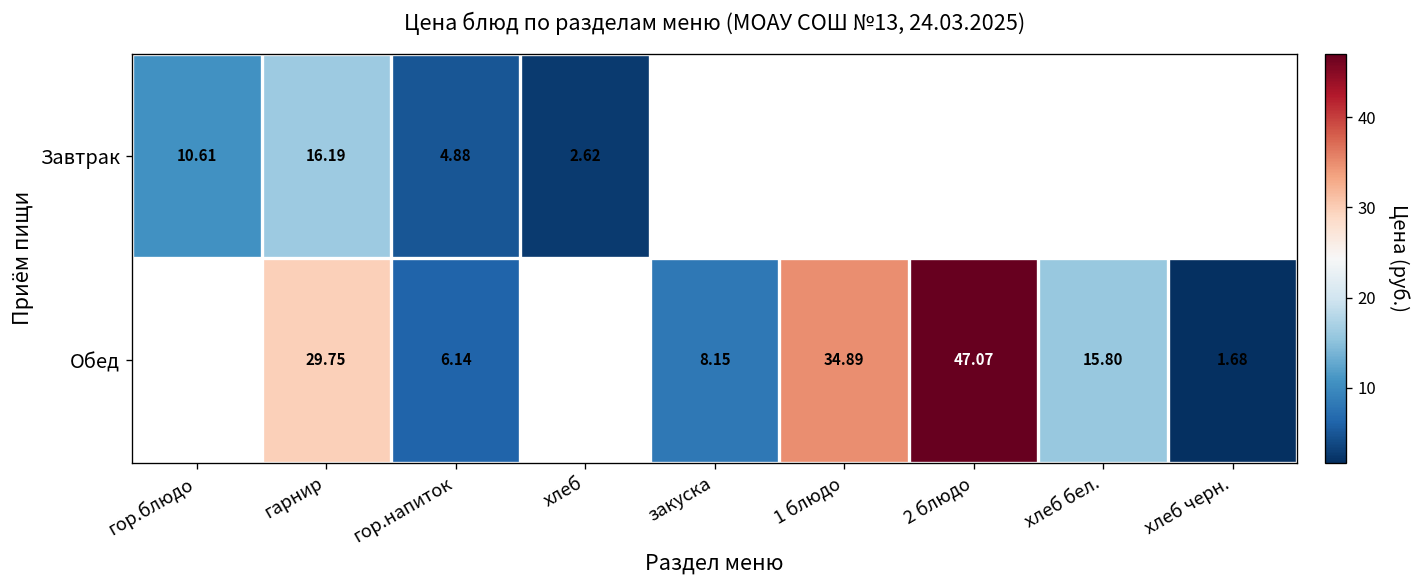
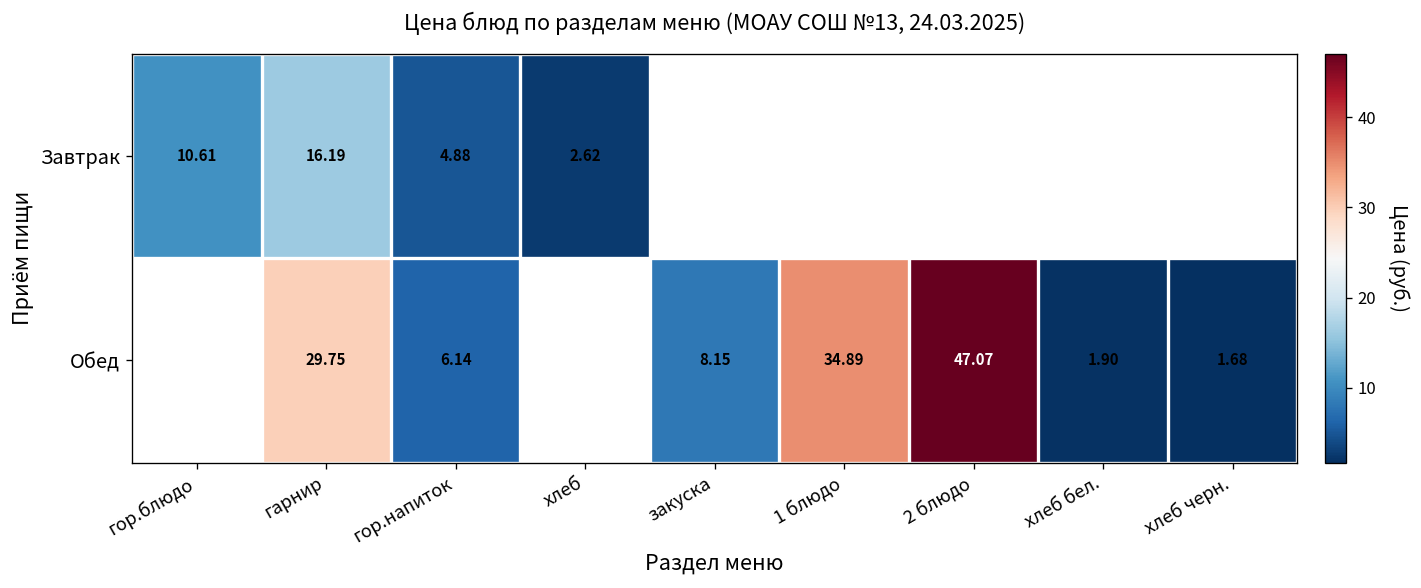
  {
    "Завтрак": {
      "гор.блюдо": 10.61,
      "гарнир": 16.19,
      "гор.напиток": 4.88,
      "хлеб": 2.62
    },
    "Обед": {
      "гарнир": 29.75,
      "гор.напиток": 6.14,
      "закуска": 8.15,
      "1 блюдо": 34.89,
      "2 блюдо": 47.07,
-     "хлеб бел.": 15.80,
+     "хлеб бел.": 1.90,
      "хлеб черн.": 1.68
    }
  }
